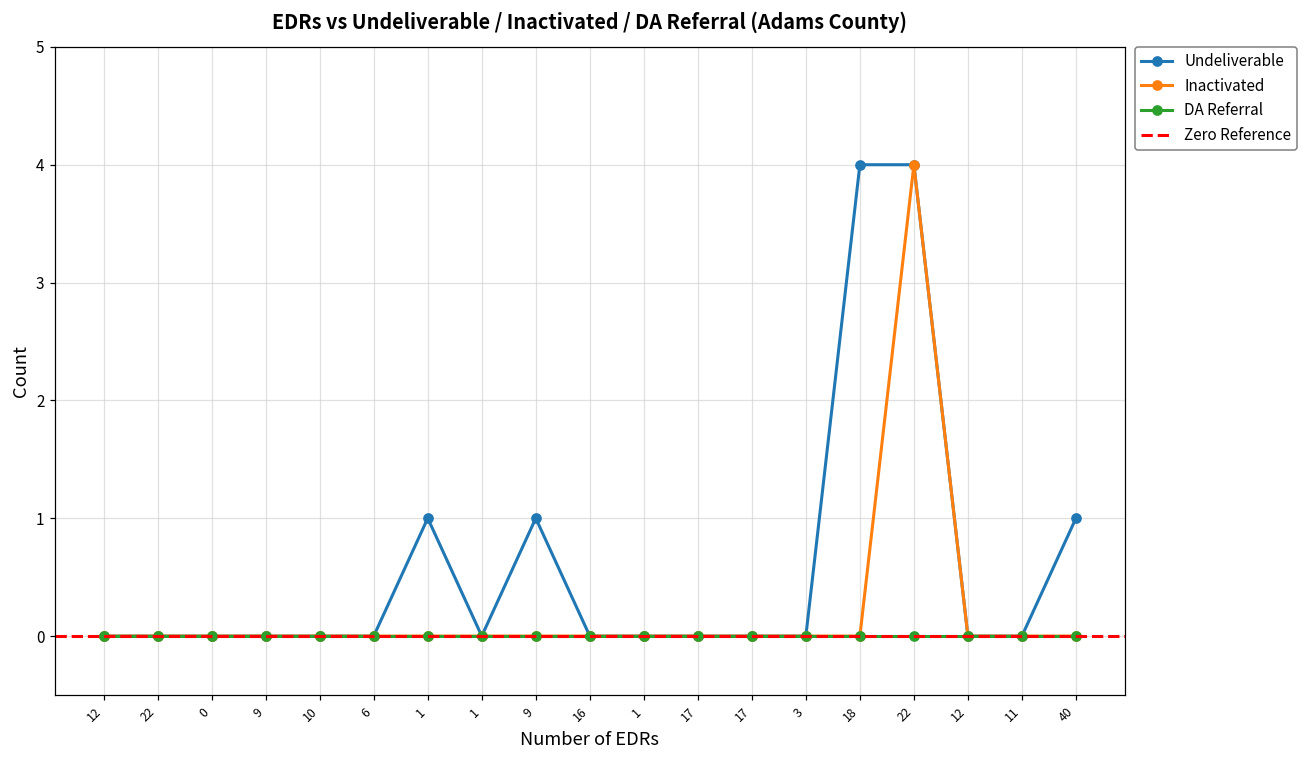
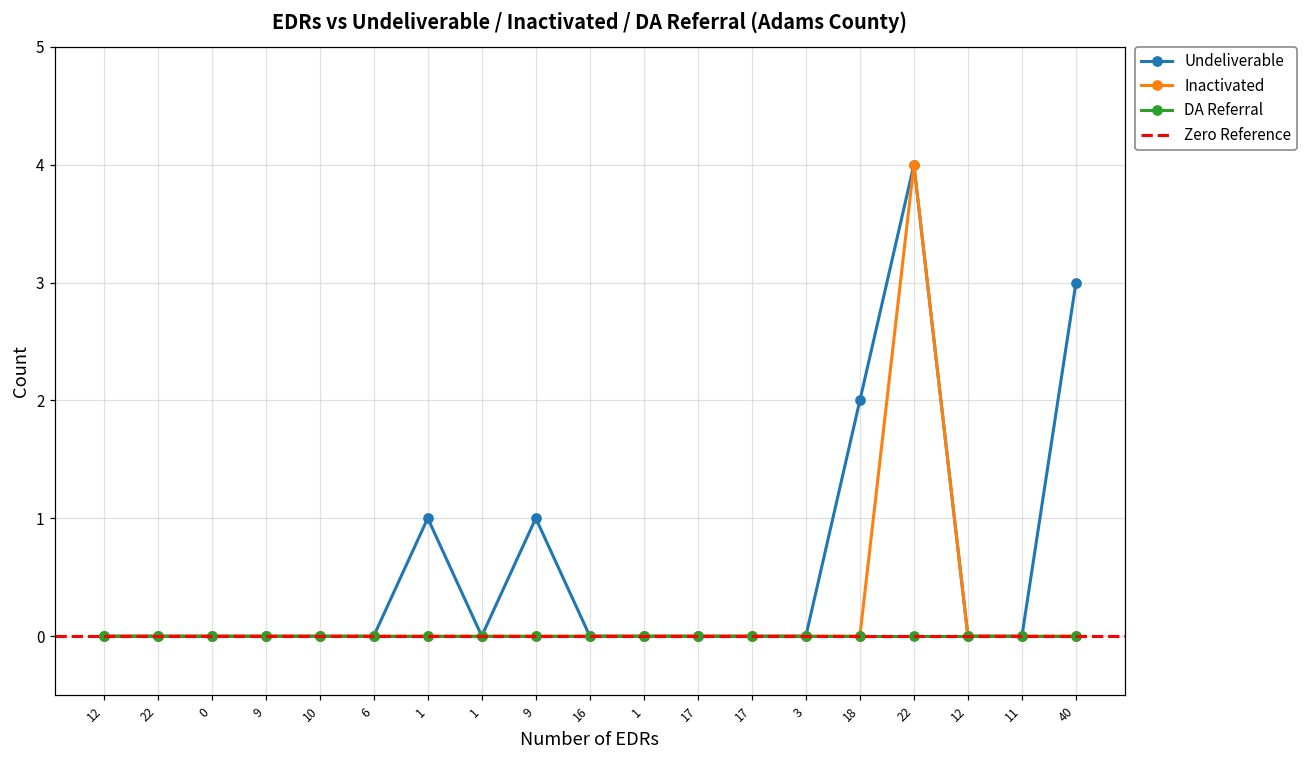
  {
    "Undeliverable": {
-     "18": 4,
-     "40": 1
+     "18": 2,
+     "40": 3
    }
  }
